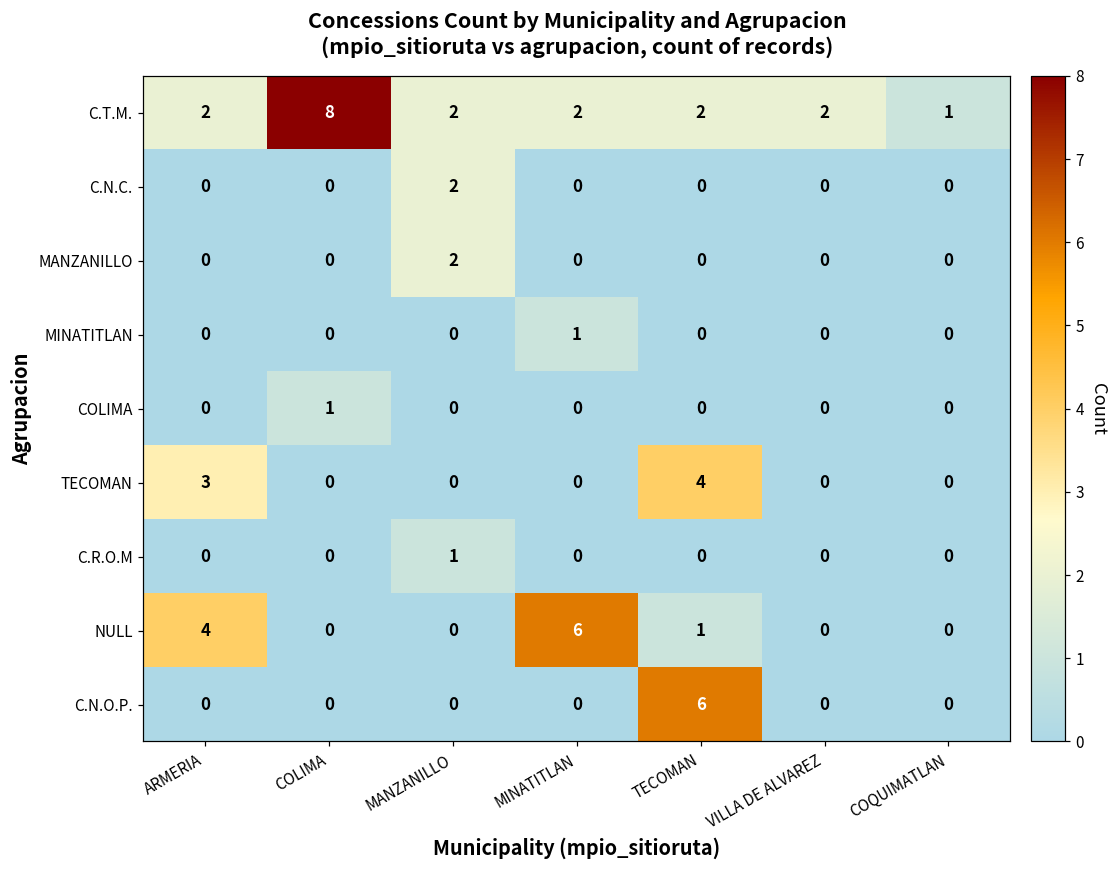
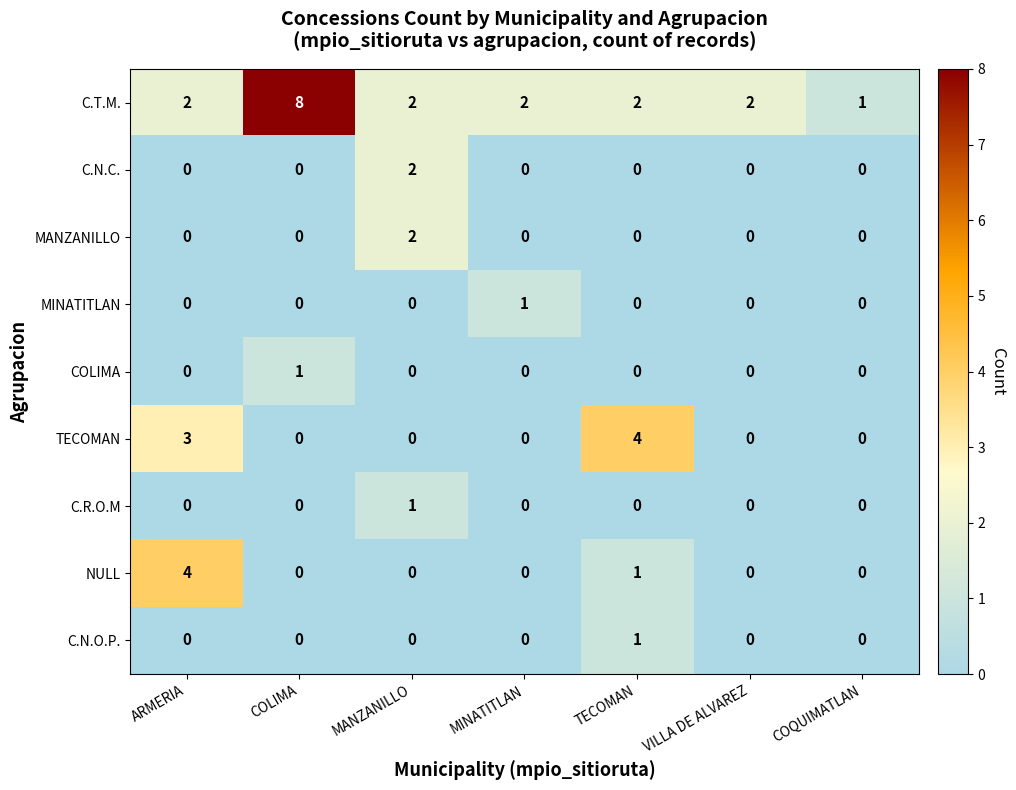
  {
    "C.T.M.": {
      "ARMERIA": 2,
      "COLIMA": 8,
      "MANZANILLO": 2,
      "MINATITLAN": 2,
      "TECOMAN": 2,
      "VILLA DE ALVAREZ": 2,
      "COQUIMATLAN": 1
    },
    "C.N.C.": {
      "ARMERIA": 0,
      "COLIMA": 0,
      "MANZANILLO": 2,
      "MINATITLAN": 0,
      "TECOMAN": 0,
      "VILLA DE ALVAREZ": 0,
      "COQUIMATLAN": 0
    },
    "MANZANILLO": {
      "ARMERIA": 0,
      "COLIMA": 0,
      "MANZANILLO": 2,
      "MINATITLAN": 0,
      "TECOMAN": 0,
      "VILLA DE ALVAREZ": 0,
      "COQUIMATLAN": 0
    },
    "MINATITLAN": {
      "ARMERIA": 0,
      "COLIMA": 0,
      "MANZANILLO": 0,
      "MINATITLAN": 1,
      "TECOMAN": 0,
      "VILLA DE ALVAREZ": 0,
      "COQUIMATLAN": 0
    },
    "COLIMA": {
      "ARMERIA": 0,
      "COLIMA": 1,
      "MANZANILLO": 0,
      "MINATITLAN": 0,
      "TECOMAN": 0,
      "VILLA DE ALVAREZ": 0,
      "COQUIMATLAN": 0
    },
    "TECOMAN": {
      "ARMERIA": 3,
      "COLIMA": 0,
      "MANZANILLO": 0,
      "MINATITLAN": 0,
      "TECOMAN": 4,
      "VILLA DE ALVAREZ": 0,
      "COQUIMATLAN": 0
    },
    "C.R.O.M": {
      "ARMERIA": 0,
      "COLIMA": 0,
      "MANZANILLO": 1,
      "MINATITLAN": 0,
      "TECOMAN": 0,
      "VILLA DE ALVAREZ": 0,
      "COQUIMATLAN": 0
    },
    "NULL": {
      "ARMERIA": 4,
      "COLIMA": 0,
      "MANZANILLO": 0,
-     "MINATITLAN": 6,
+     "MINATITLAN": 0,
      "TECOMAN": 1,
      "VILLA DE ALVAREZ": 0,
      "COQUIMATLAN": 0
    },
    "C.N.O.P.": {
      "ARMERIA": 0,
      "COLIMA": 0,
      "MANZANILLO": 0,
      "MINATITLAN": 0,
-     "TECOMAN": 6,
+     "TECOMAN": 1,
      "VILLA DE ALVAREZ": 0,
      "COQUIMATLAN": 0
    }
  }
